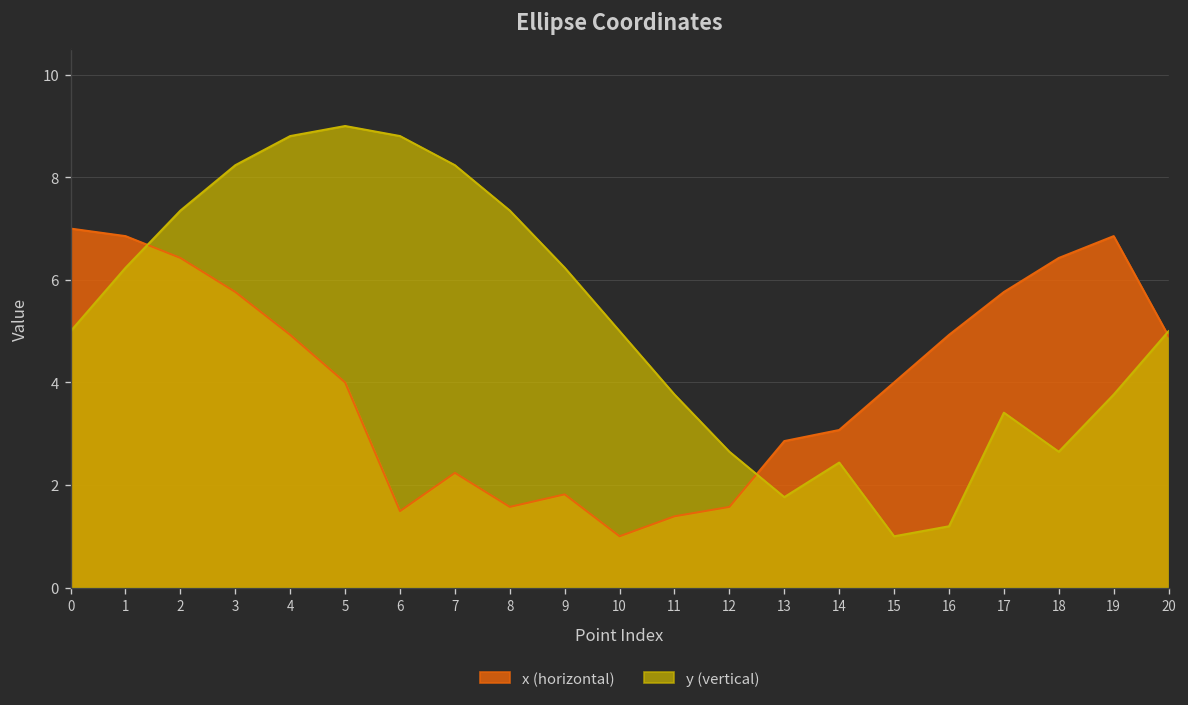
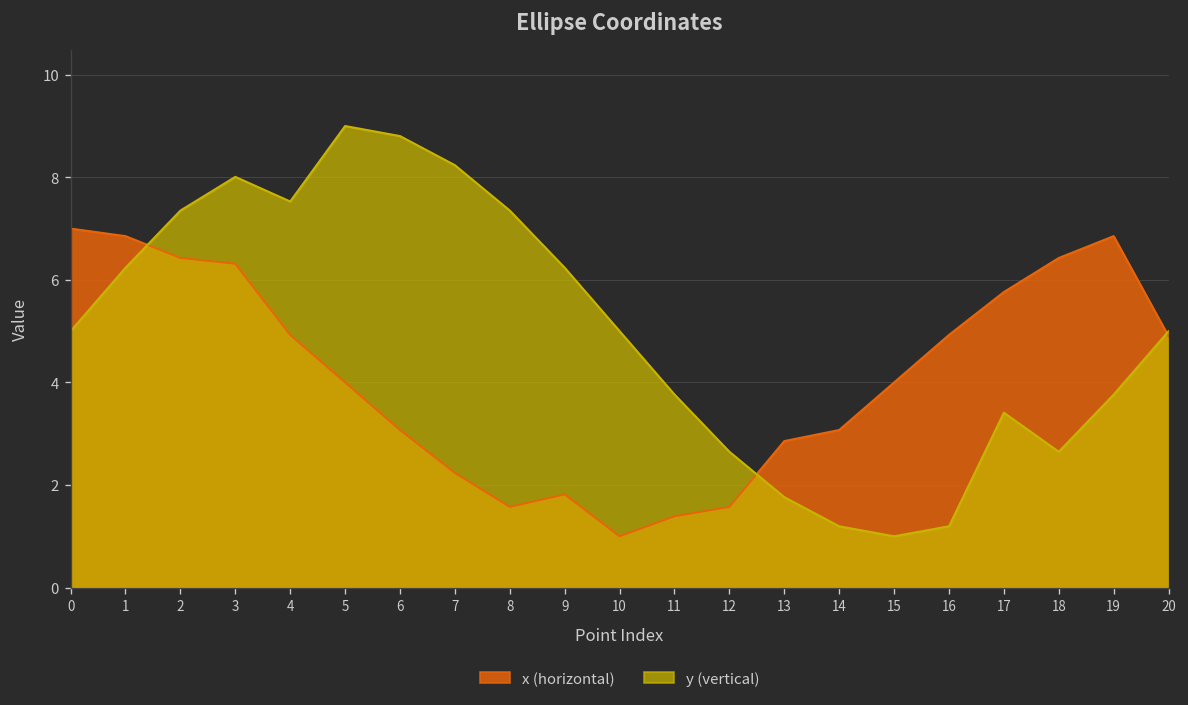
  {
    "x (horizontal)": {
      "0": 7.0,
      "1": 6.9,
      "2": 6.4,
-     "3": 5.8,
+     "3": 6.3,
      "4": 4.9,
      "5": 4.0,
-     "6": 1.5,
+     "6": 3.1,
      "7": 2.2,
      "8": 1.6,
      "9": 1.8,
      "10": 1.0,
      "11": 1.4,
      "12": 1.6,
      "13": 2.9,
      "14": 3.1,
      "15": 4.0,
      "16": 4.9,
      "17": 5.8,
      "18": 6.4,
      "19": 6.9,
      "20": 4.9
    },
    "y (vertical)": {
      "0": 5.0,
      "1": 6.2,
      "2": 7.4,
-     "3": 8.2,
-     "4": 8.8,
+     "3": 8.0,
+     "4": 7.5,
      "5": 9.0,
      "6": 8.8,
      "7": 8.2,
      "8": 7.4,
      "9": 6.2,
      "10": 5.0,
      "11": 3.8,
      "12": 2.6,
      "13": 1.8,
-     "14": 2.4,
+     "14": 1.2,
      "15": 1.0,
      "16": 1.2,
      "17": 3.4,
      "18": 2.6,
      "19": 3.8,
      "20": 5.0
    }
  }
